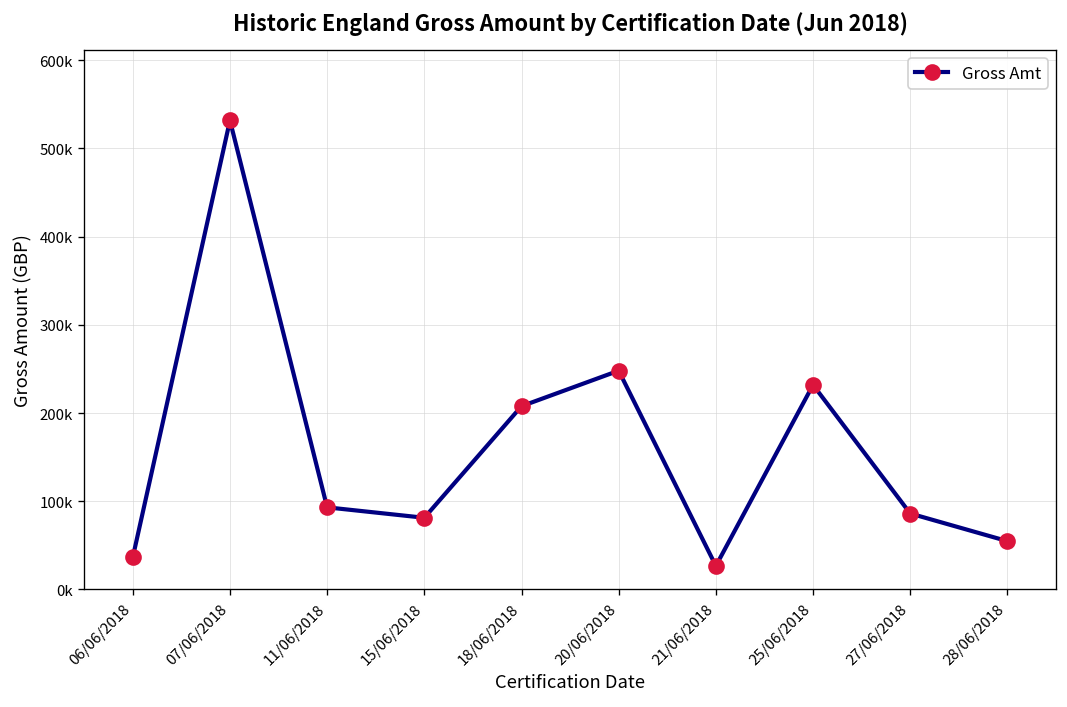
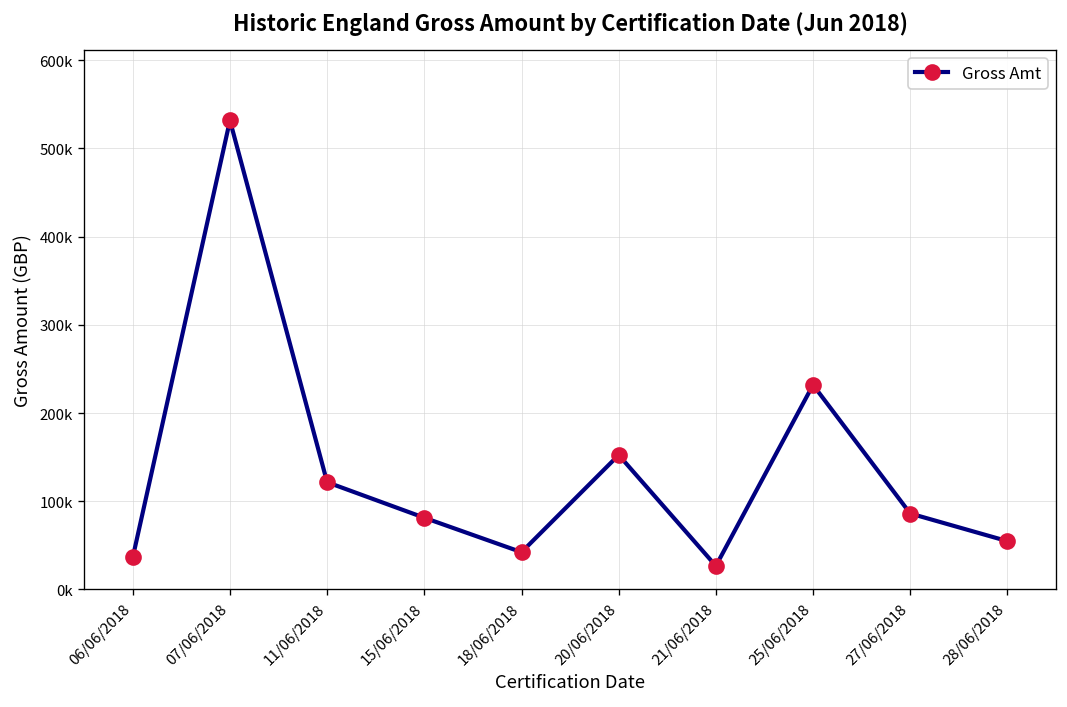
  {
    "06/06/2018": 40000,
    "07/06/2018": 530000,
-   "11/06/2018": 90000,
+   "11/06/2018": 120000,
    "15/06/2018": 80000,
-   "18/06/2018": 210000,
-   "20/06/2018": 250000,
+   "18/06/2018": 40000,
+   "20/06/2018": 150000,
    "21/06/2018": 30000,
    "25/06/2018": 230000,
    "27/06/2018": 90000,
    "28/06/2018": 50000
  }
